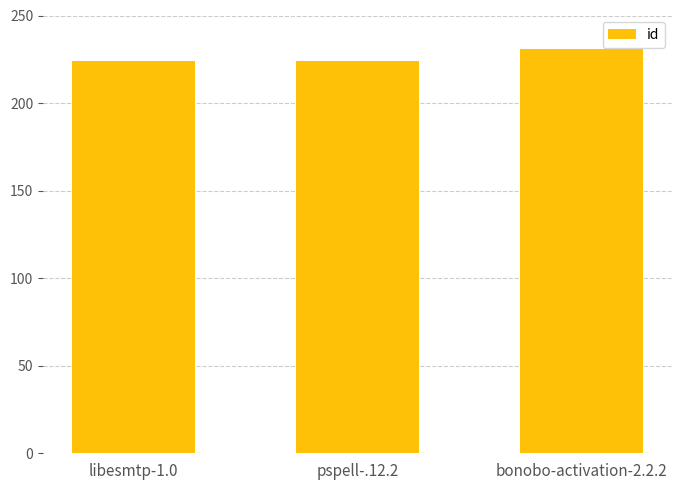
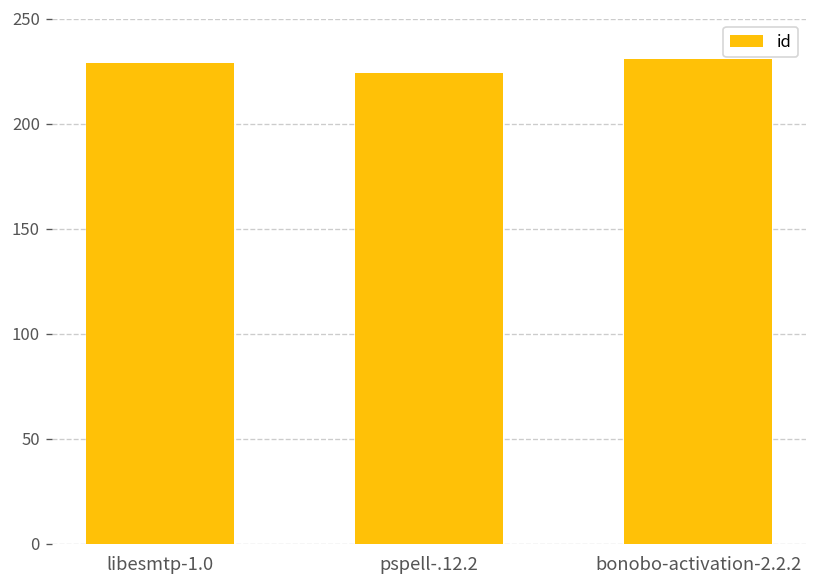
  {
-   "libesmtp-1.0": 224,
+   "libesmtp-1.0": 229,
    "pspell-.12.2": 224,
    "bonobo-activation-2.2.2": 231
  }
